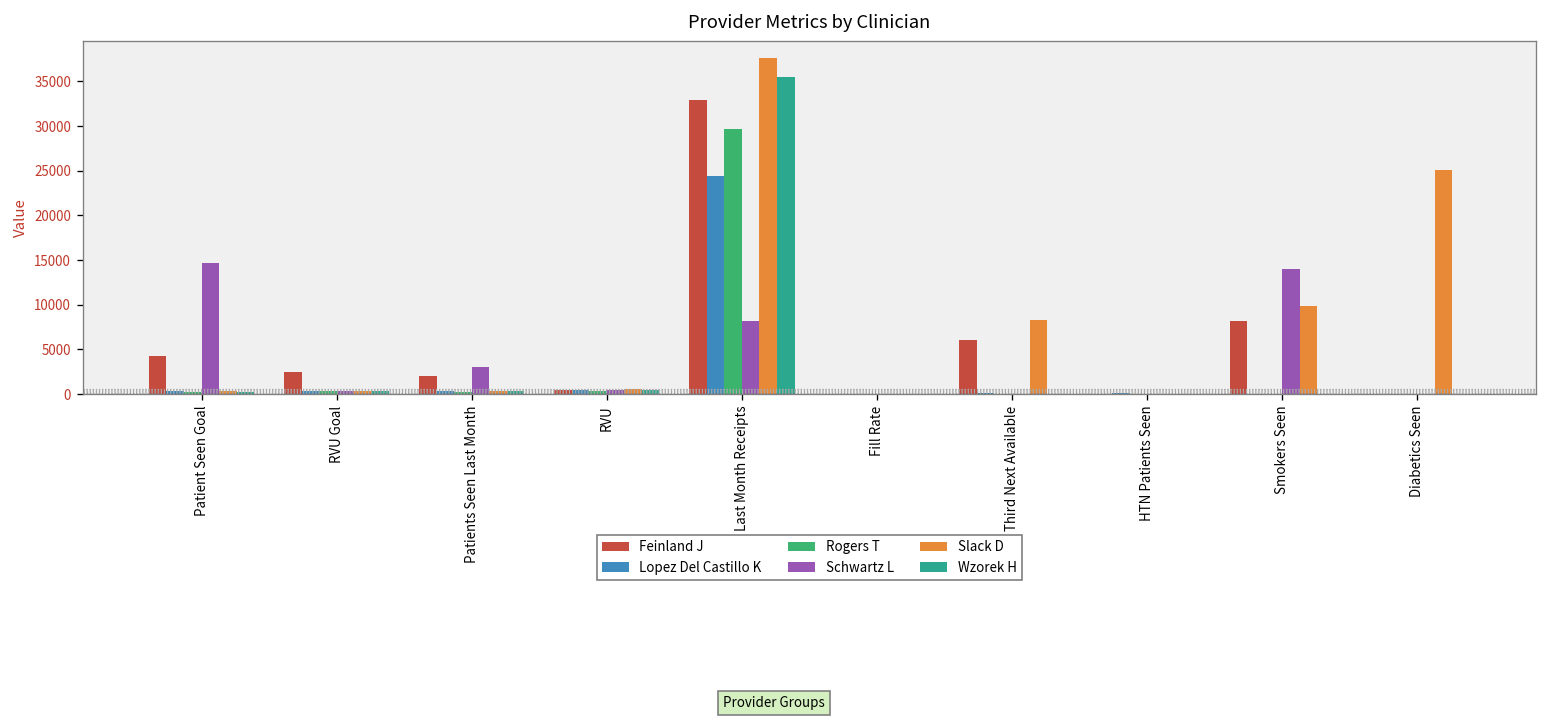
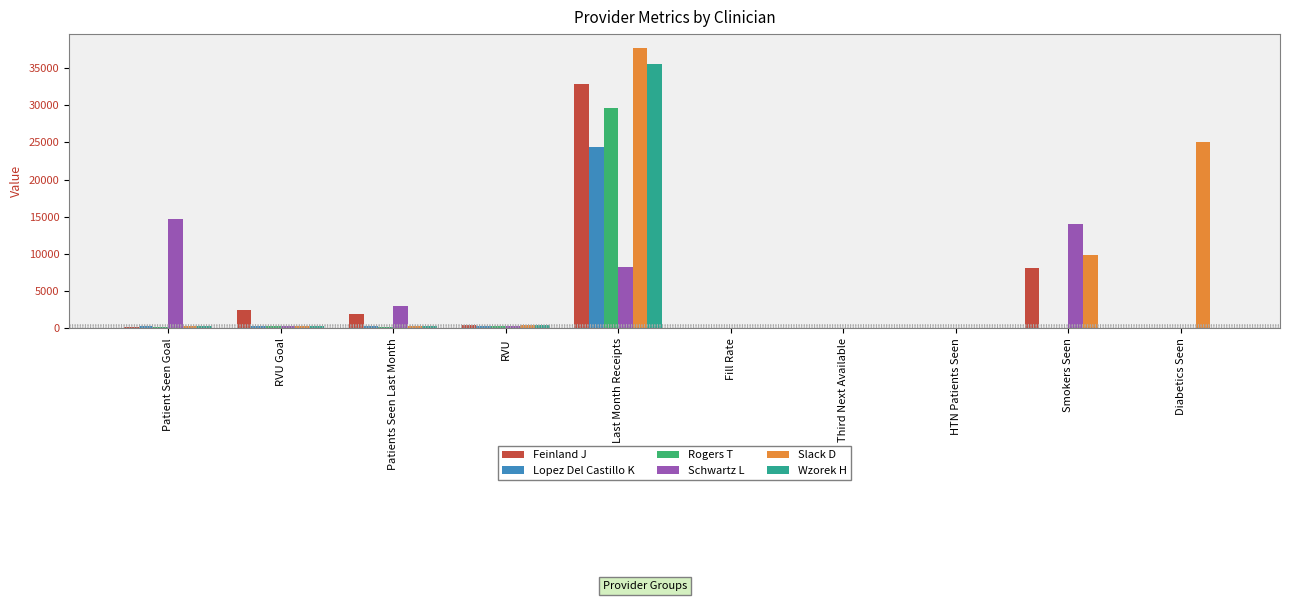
  {
    "Feinland J": {
-     "Patient Seen Goal": 4000,
+     "Patient Seen Goal": 0,
      "RVU Goal": 2000,
      "Patients Seen Last Month": 2000,
      "RVU": 0,
      "Last Month Receipts": 33000,
-     "Third Next Available": 6000,
+     "Third Next Available": 0,
      "Smokers Seen": 8000
    },
    "Lopez Del Castillo K": {
      "RVU Goal": 0,
      "RVU": 0,
      "Last Month Receipts": 24000
    },
    "Schwartz L": {
      "Patient Seen Goal": 15000,
      "RVU Goal": 0,
      "Patients Seen Last Month": 3000,
      "RVU": 0,
      "Last Month Receipts": 8000,
      "Smokers Seen": 14000
    },
    "Slack D": {
      "RVU Goal": 0,
      "Patients Seen Last Month": 0,
      "RVU": 1000,
      "Last Month Receipts": 38000,
-     "Third Next Available": 8000,
+     "Third Next Available": 0,
      "Smokers Seen": 10000,
      "Diabetics Seen": 25000
    }
  }
